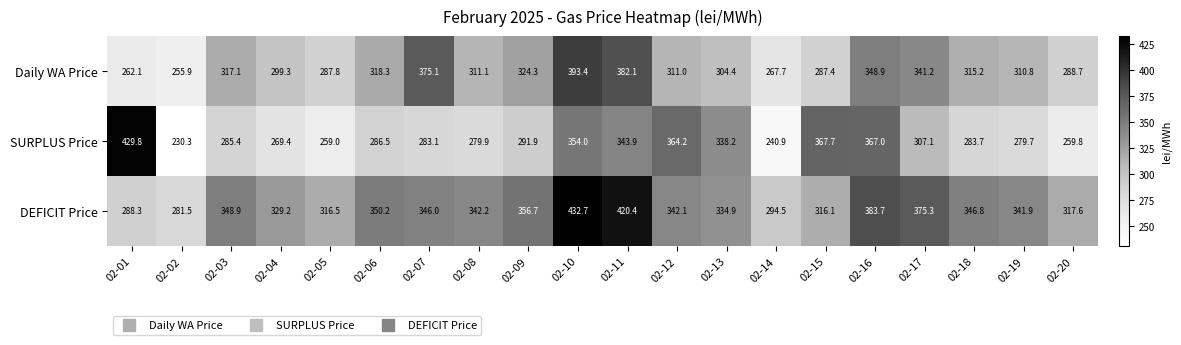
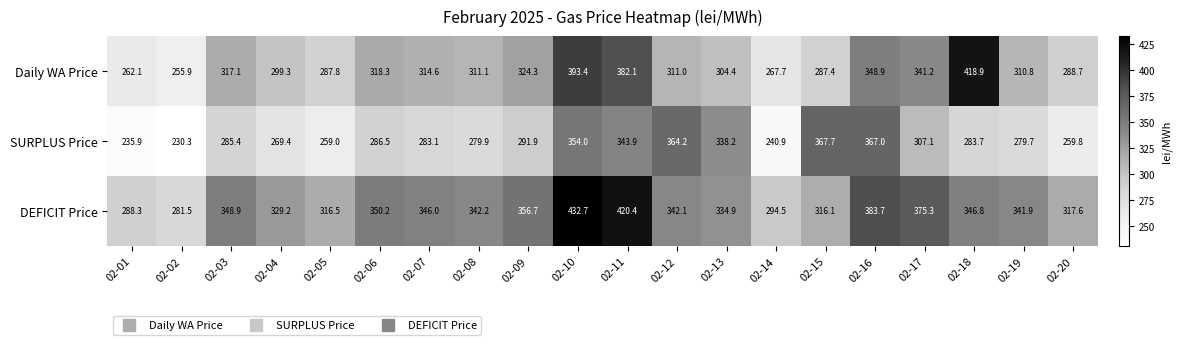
  {
    "Daily WA Price": {
      "02-01": 262.1,
      "02-02": 255.9,
      "02-03": 317.1,
      "02-04": 299.3,
      "02-05": 287.8,
      "02-06": 318.3,
-     "02-07": 375.1,
+     "02-07": 314.6,
      "02-08": 311.1,
      "02-09": 324.3,
      "02-10": 393.4,
      "02-11": 382.1,
      "02-12": 311.0,
      "02-13": 304.4,
      "02-14": 267.7,
      "02-15": 287.4,
      "02-16": 348.9,
      "02-17": 341.2,
-     "02-18": 315.2,
+     "02-18": 418.9,
      "02-19": 310.8,
      "02-20": 288.7
    },
    "SURPLUS Price": {
-     "02-01": 429.8,
+     "02-01": 235.9,
      "02-02": 230.3,
      "02-03": 285.4,
      "02-04": 269.4,
      "02-05": 259.0,
      "02-06": 286.5,
      "02-07": 283.1,
      "02-08": 279.9,
      "02-09": 291.9,
      "02-10": 354.0,
      "02-11": 343.9,
      "02-12": 364.2,
      "02-13": 338.2,
      "02-14": 240.9,
      "02-15": 367.7,
      "02-16": 367.0,
      "02-17": 307.1,
      "02-18": 283.7,
      "02-19": 279.7,
      "02-20": 259.8
    },
    "DEFICIT Price": {
      "02-01": 288.3,
      "02-02": 281.5,
      "02-03": 348.9,
      "02-04": 329.2,
      "02-05": 316.5,
      "02-06": 350.2,
      "02-07": 346.0,
      "02-08": 342.2,
      "02-09": 356.7,
      "02-10": 432.7,
      "02-11": 420.4,
      "02-12": 342.1,
      "02-13": 334.9,
      "02-14": 294.5,
      "02-15": 316.1,
      "02-16": 383.7,
      "02-17": 375.3,
      "02-18": 346.8,
      "02-19": 341.9,
      "02-20": 317.6
    }
  }
